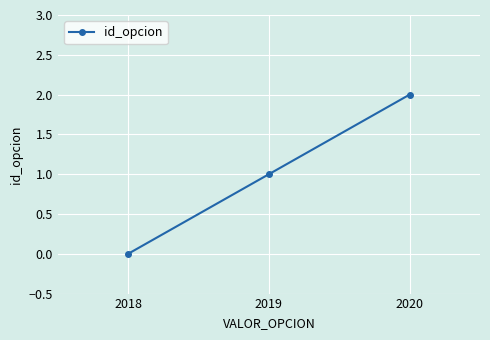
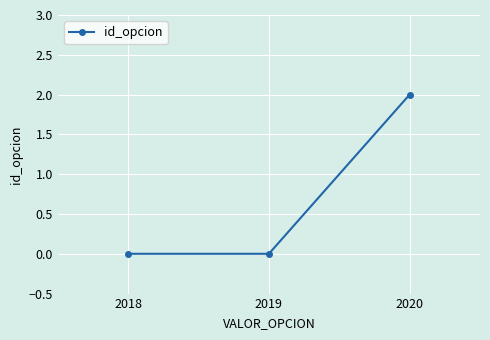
  {
    "2018": 0,
-   "2019": 1,
+   "2019": 0,
    "2020": 2
  }
